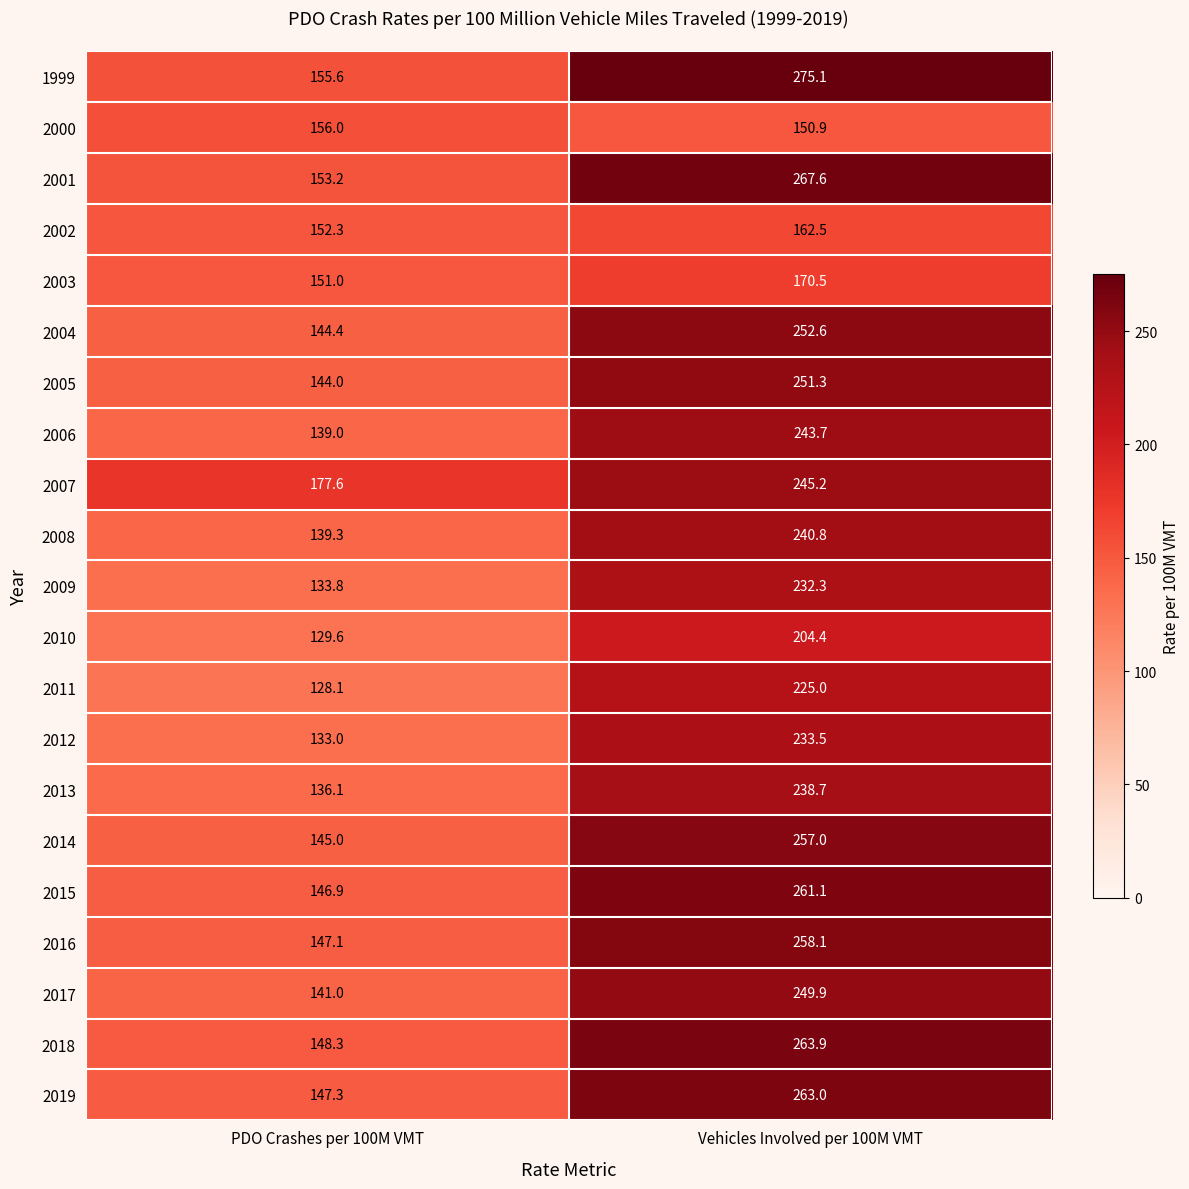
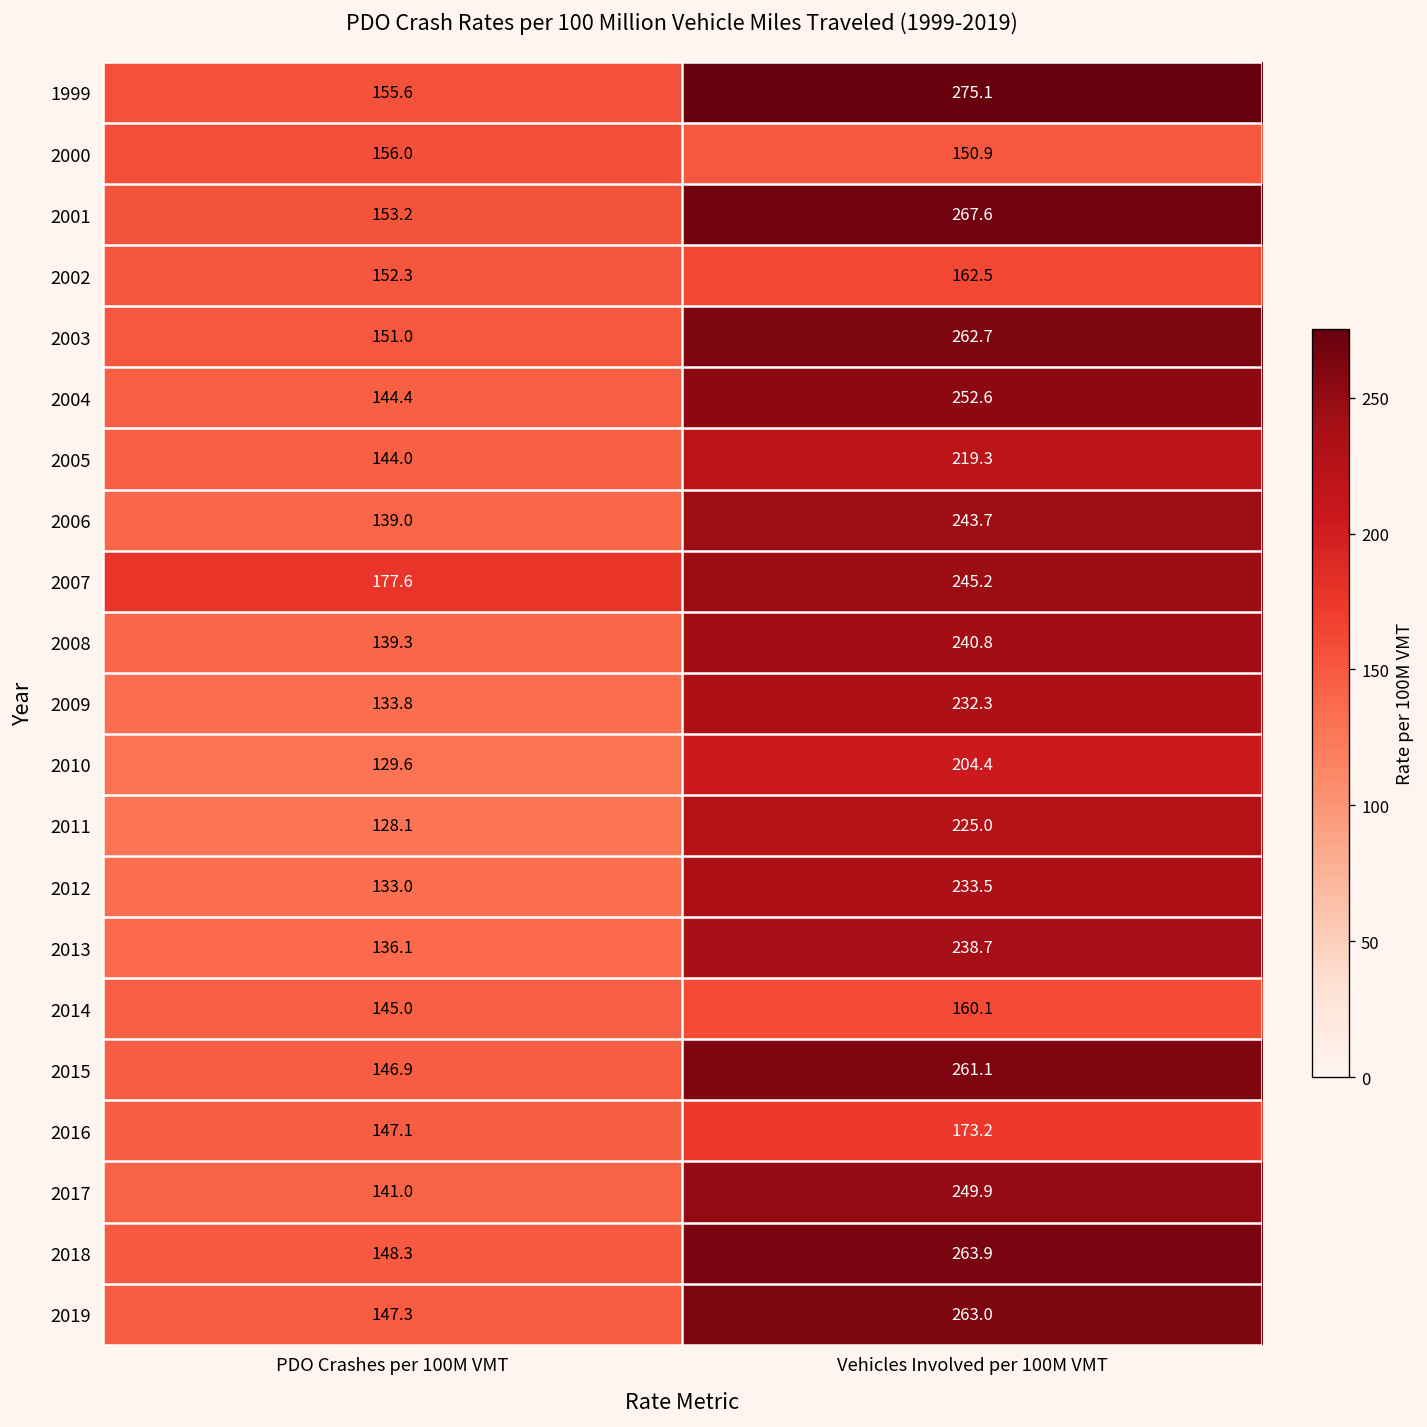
  {
    "1999": {
      "PDO Crashes per 100M VMT": 155.6,
      "Vehicles Involved per 100M VMT": 275.1
    },
    "2000": {
      "PDO Crashes per 100M VMT": 156.0,
      "Vehicles Involved per 100M VMT": 150.9
    },
    "2001": {
      "PDO Crashes per 100M VMT": 153.2,
      "Vehicles Involved per 100M VMT": 267.6
    },
    "2002": {
      "PDO Crashes per 100M VMT": 152.3,
      "Vehicles Involved per 100M VMT": 162.5
    },
    "2003": {
      "PDO Crashes per 100M VMT": 151.0,
-     "Vehicles Involved per 100M VMT": 170.5
+     "Vehicles Involved per 100M VMT": 262.7
    },
    "2004": {
      "PDO Crashes per 100M VMT": 144.4,
      "Vehicles Involved per 100M VMT": 252.6
    },
    "2005": {
      "PDO Crashes per 100M VMT": 144.0,
-     "Vehicles Involved per 100M VMT": 251.3
+     "Vehicles Involved per 100M VMT": 219.3
    },
    "2006": {
      "PDO Crashes per 100M VMT": 139.0,
      "Vehicles Involved per 100M VMT": 243.7
    },
    "2007": {
      "PDO Crashes per 100M VMT": 177.6,
      "Vehicles Involved per 100M VMT": 245.2
    },
    "2008": {
      "PDO Crashes per 100M VMT": 139.3,
      "Vehicles Involved per 100M VMT": 240.8
    },
    "2009": {
      "PDO Crashes per 100M VMT": 133.8,
      "Vehicles Involved per 100M VMT": 232.3
    },
    "2010": {
      "PDO Crashes per 100M VMT": 129.6,
      "Vehicles Involved per 100M VMT": 204.4
    },
    "2011": {
      "PDO Crashes per 100M VMT": 128.1,
      "Vehicles Involved per 100M VMT": 225.0
    },
    "2012": {
      "PDO Crashes per 100M VMT": 133.0,
      "Vehicles Involved per 100M VMT": 233.5
    },
    "2013": {
      "PDO Crashes per 100M VMT": 136.1,
      "Vehicles Involved per 100M VMT": 238.7
    },
    "2014": {
      "PDO Crashes per 100M VMT": 145.0,
-     "Vehicles Involved per 100M VMT": 257.0
+     "Vehicles Involved per 100M VMT": 160.1
    },
    "2015": {
      "PDO Crashes per 100M VMT": 146.9,
      "Vehicles Involved per 100M VMT": 261.1
    },
    "2016": {
      "PDO Crashes per 100M VMT": 147.1,
-     "Vehicles Involved per 100M VMT": 258.1
+     "Vehicles Involved per 100M VMT": 173.2
    },
    "2017": {
      "PDO Crashes per 100M VMT": 141.0,
      "Vehicles Involved per 100M VMT": 249.9
    },
    "2018": {
      "PDO Crashes per 100M VMT": 148.3,
      "Vehicles Involved per 100M VMT": 263.9
    },
    "2019": {
      "PDO Crashes per 100M VMT": 147.3,
      "Vehicles Involved per 100M VMT": 263.0
    }
  }
